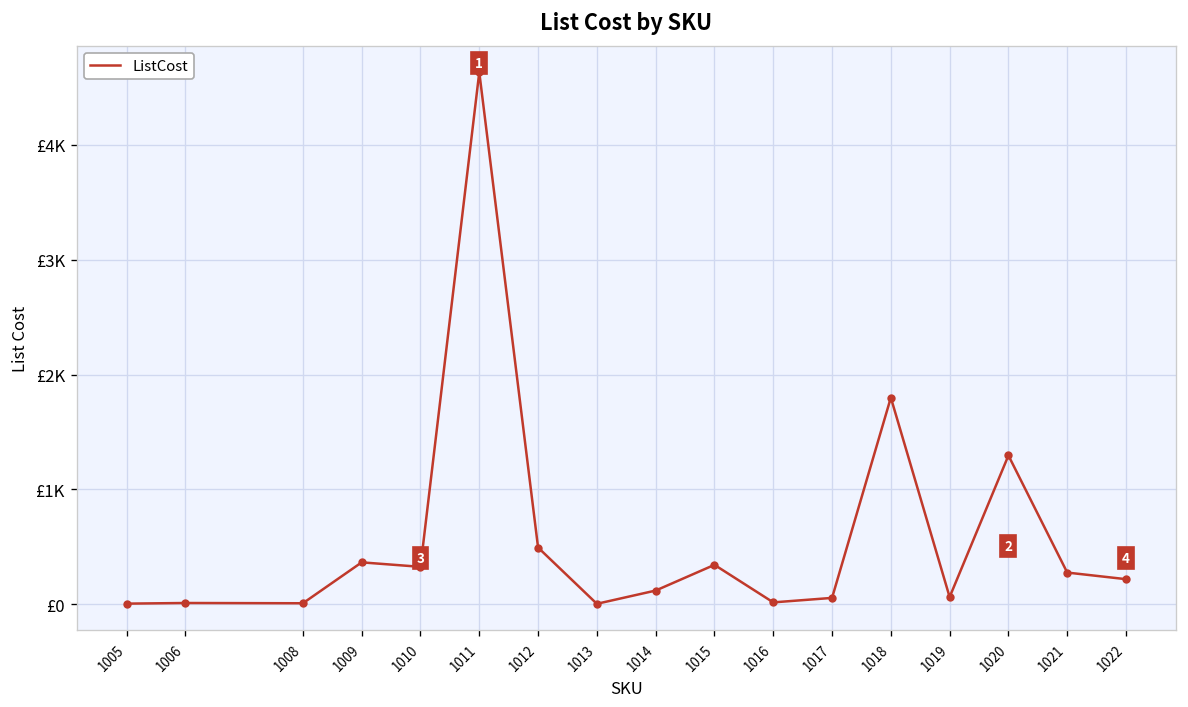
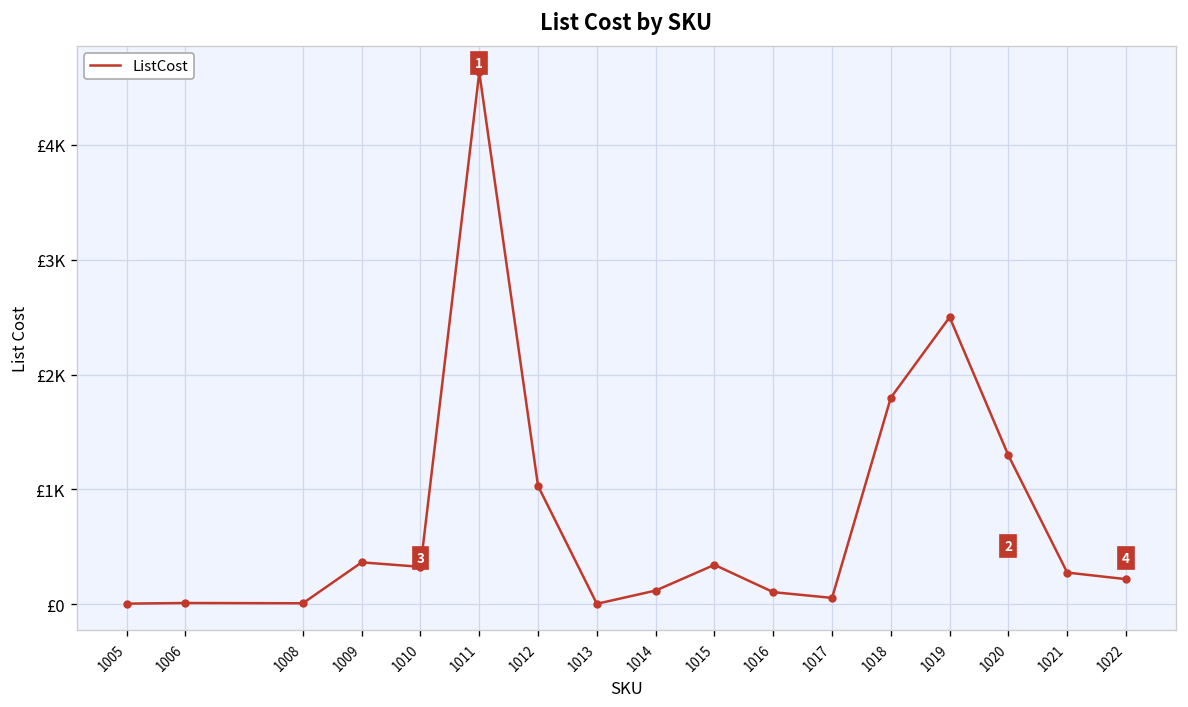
  {
    "1005": "£0",
    "1006": "£0",
    "1008": "£0",
    "1009": "£400",
-   "1012": "£500",
+   "1012": "£1000",
    "1013": "£0",
    "1014": "£100",
    "1015": "£300",
-   "1016": "£0",
+   "1016": "£100",
    "1017": "£100",
    "1018": "£1800",
-   "1019": "£100",
+   "1019": "£2500",
    "1020": "£1300",
    "1021": "£300"
  }
